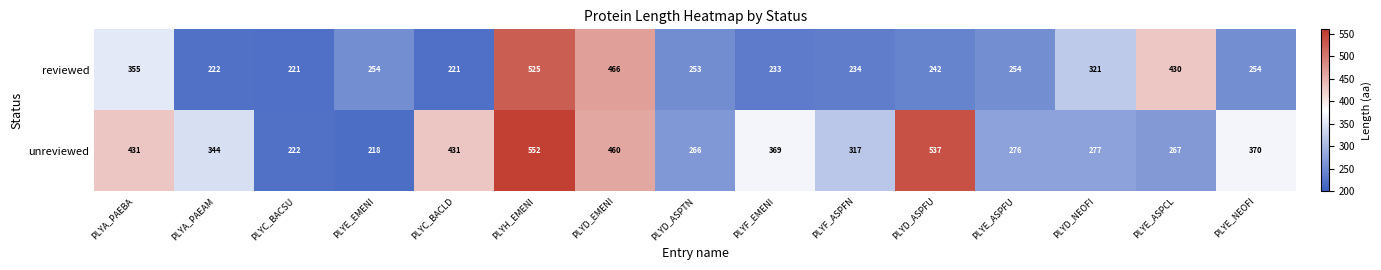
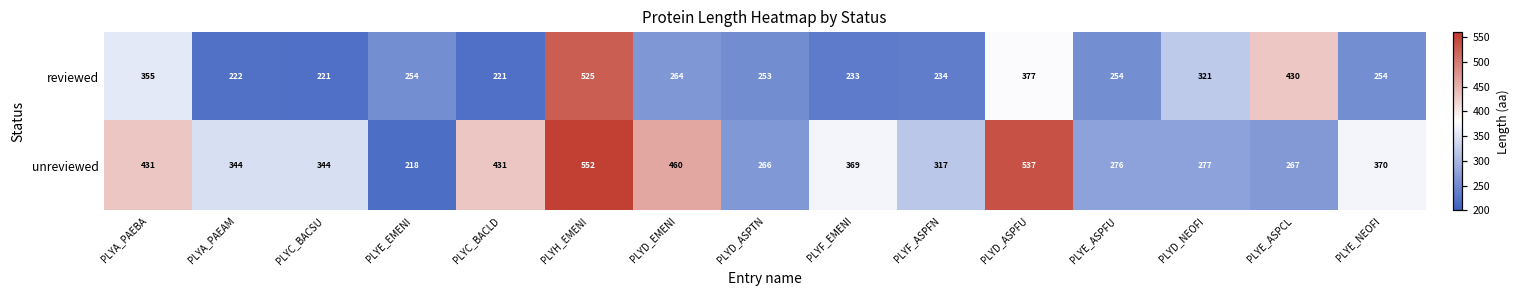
  {
    "reviewed": {
      "PLYA_PAEBA": 355,
      "PLYA_PAEAM": 222,
      "PLYC_BACSU": 221,
      "PLYE_EMENI": 254,
      "PLYC_BACLD": 221,
      "PLYH_EMENI": 525,
-     "PLYD_EMENI": 466,
+     "PLYD_EMENI": 264,
      "PLYD_ASPTN": 253,
      "PLYF_EMENI": 233,
      "PLYF_ASPFN": 234,
-     "PLYD_ASPFU": 242,
+     "PLYD_ASPFU": 377,
      "PLYE_ASPFU": 254,
      "PLYD_NEOFI": 321,
      "PLYE_ASPCL": 430,
      "PLYE_NEOFI": 254
    },
    "unreviewed": {
      "PLYA_PAEBA": 431,
      "PLYA_PAEAM": 344,
-     "PLYC_BACSU": 222,
+     "PLYC_BACSU": 344,
      "PLYE_EMENI": 218,
      "PLYC_BACLD": 431,
      "PLYH_EMENI": 552,
      "PLYD_EMENI": 460,
      "PLYD_ASPTN": 266,
      "PLYF_EMENI": 369,
      "PLYF_ASPFN": 317,
      "PLYD_ASPFU": 537,
      "PLYE_ASPFU": 276,
      "PLYD_NEOFI": 277,
      "PLYE_ASPCL": 267,
      "PLYE_NEOFI": 370
    }
  }
